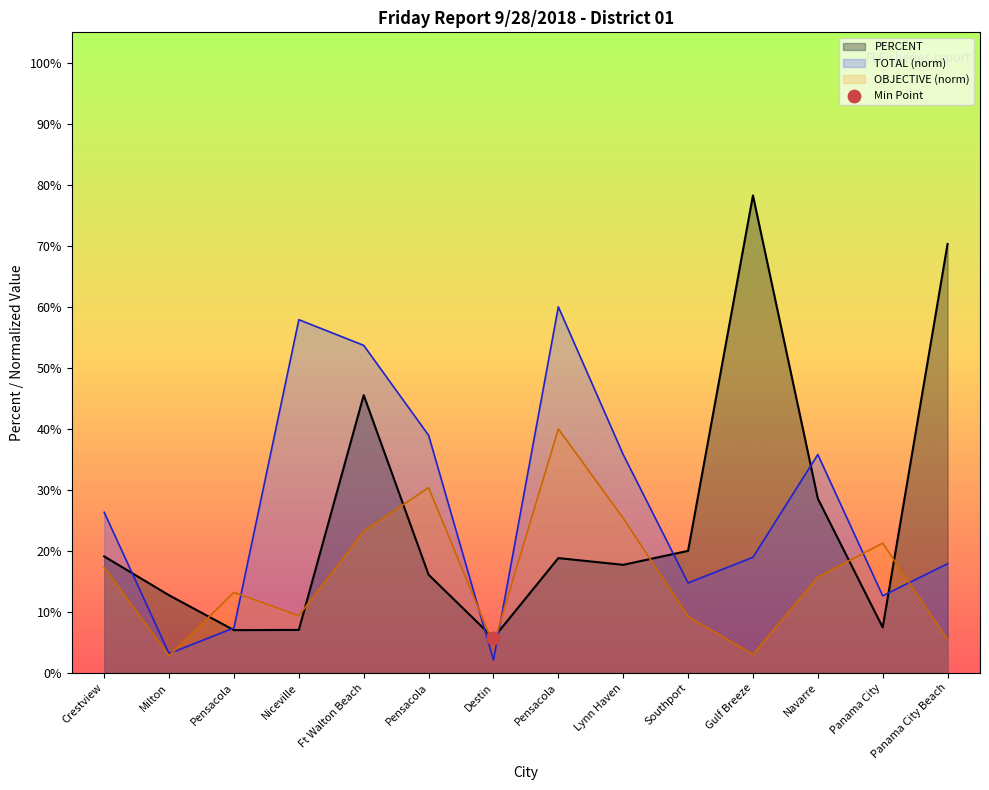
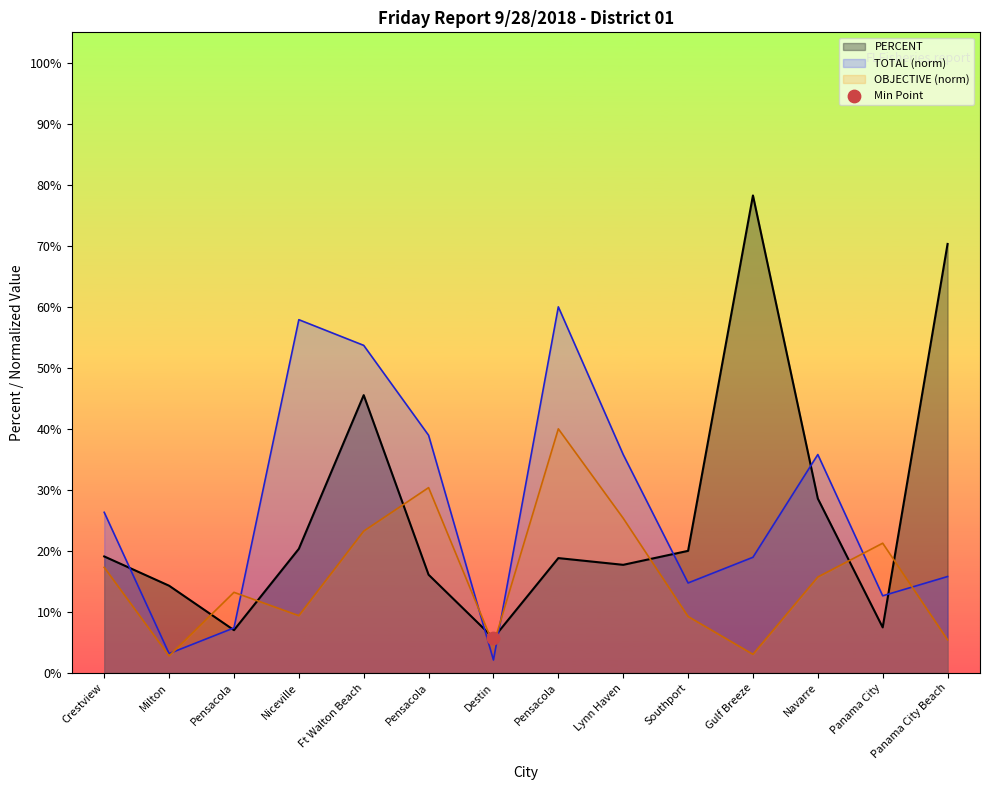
  {
    "PERCENT": {
      "Crestview": "19%",
-     "Milton": "13%",
-     "Niceville": "7%",
+     "Milton": "14%",
+     "Niceville": "20%",
      "Ft Walton Beach": "46%",
      "Lynn Haven": "18%",
      "Southport": "20%",
      "Gulf Breeze": "78%",
      "Navarre": "29%",
      "Panama City": "7%",
      "Panama City Beach": "70%"
    },
    "TOTAL (norm)": {
      "Crestview": "26%",
      "Niceville": "58%",
      "Ft Walton Beach": "54%",
      "Destin": "2%",
      "Lynn Haven": "36%",
      "Southport": "15%",
      "Gulf Breeze": "19%",
      "Navarre": "36%",
      "Panama City": "13%",
-     "Panama City Beach": "18%"
+     "Panama City Beach": "16%"
    },
    "OBJECTIVE (norm)": {
      "Crestview": "17%",
      "Niceville": "9%",
      "Ft Walton Beach": "23%",
      "Destin": "5%",
      "Lynn Haven": "25%",
      "Southport": "9%",
      "Gulf Breeze": "3%",
      "Navarre": "16%",
      "Panama City": "21%",
      "Panama City Beach": "5%"
    }
  }
